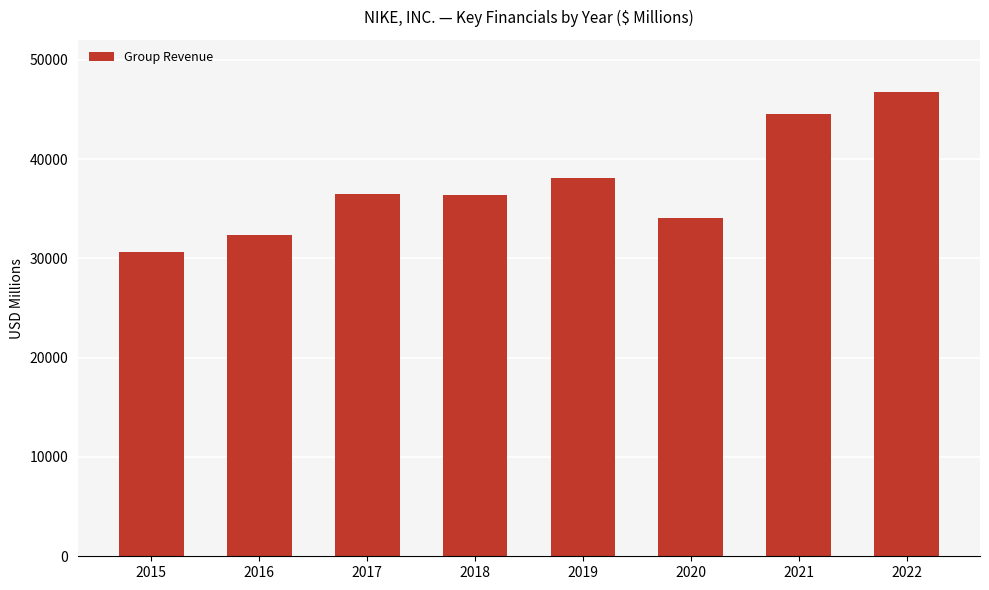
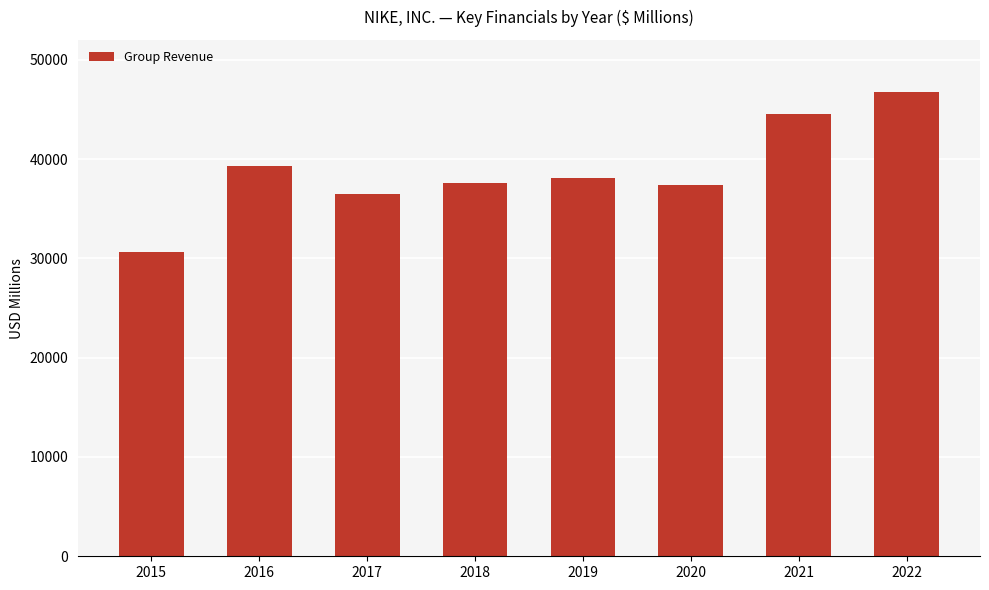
  {
    "2015": 31000,
-   "2016": 32000,
+   "2016": 39000,
    "2017": 36000,
-   "2018": 36000,
+   "2018": 38000,
    "2019": 38000,
-   "2020": 34000,
+   "2020": 37000,
    "2021": 45000,
    "2022": 47000
  }
